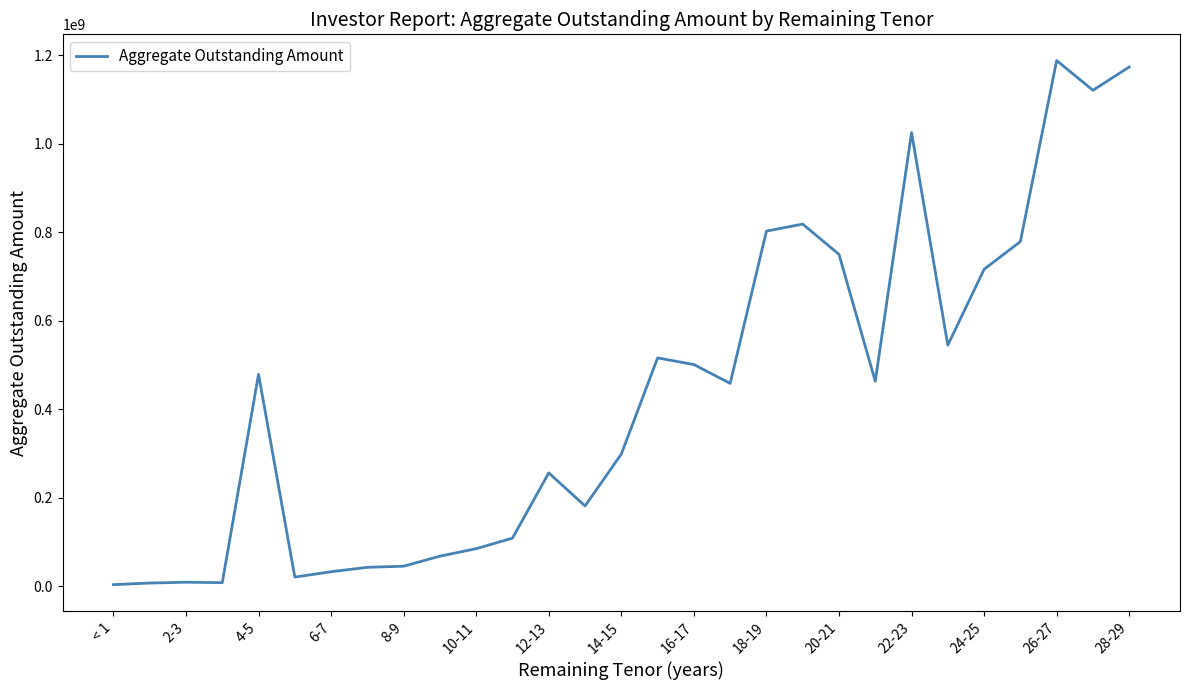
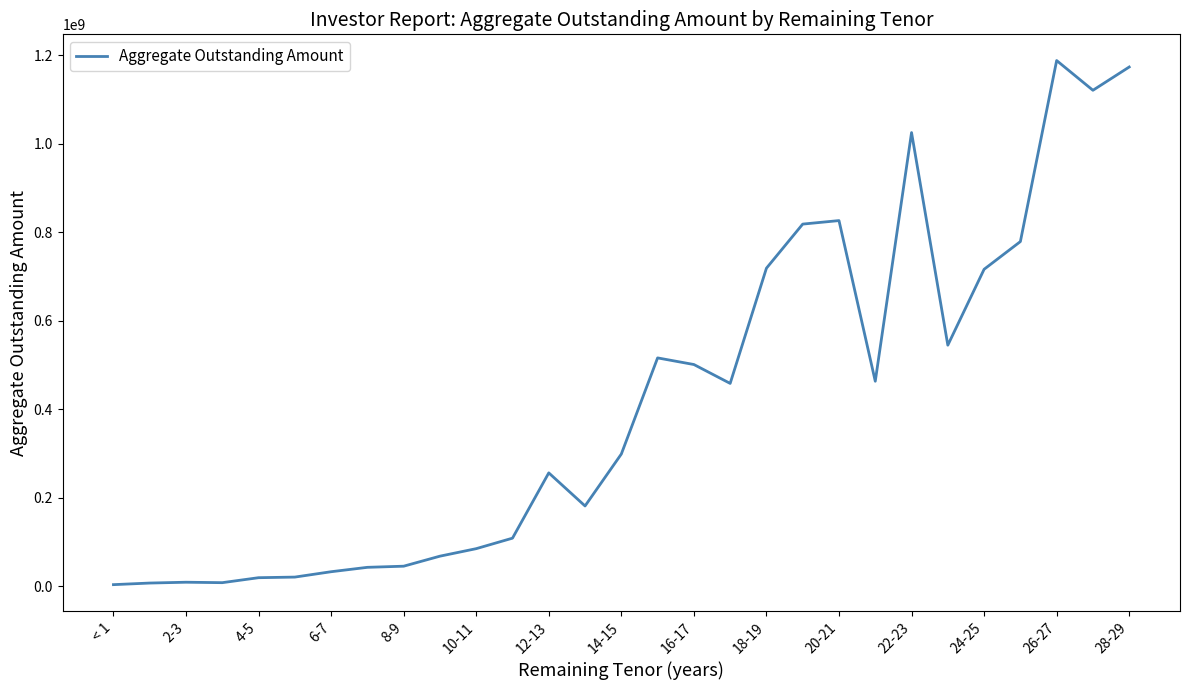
  {
    "< 1": 0,
    "2-3": 10000000,
-   "4-5": 480000000,
+   "4-5": 20000000,
    "6-7": 30000000,
    "8-9": 50000000,
    "10-11": 90000000,
    "12-13": 260000000,
    "14-15": 300000000,
    "16-17": 500000000,
-   "18-19": 800000000,
-   "20-21": 750000000,
+   "18-19": 720000000,
+   "20-21": 830000000,
    "22-23": 1030000000,
    "24-25": 720000000,
    "26-27": 1190000000,
    "28-29": 1170000000
  }
